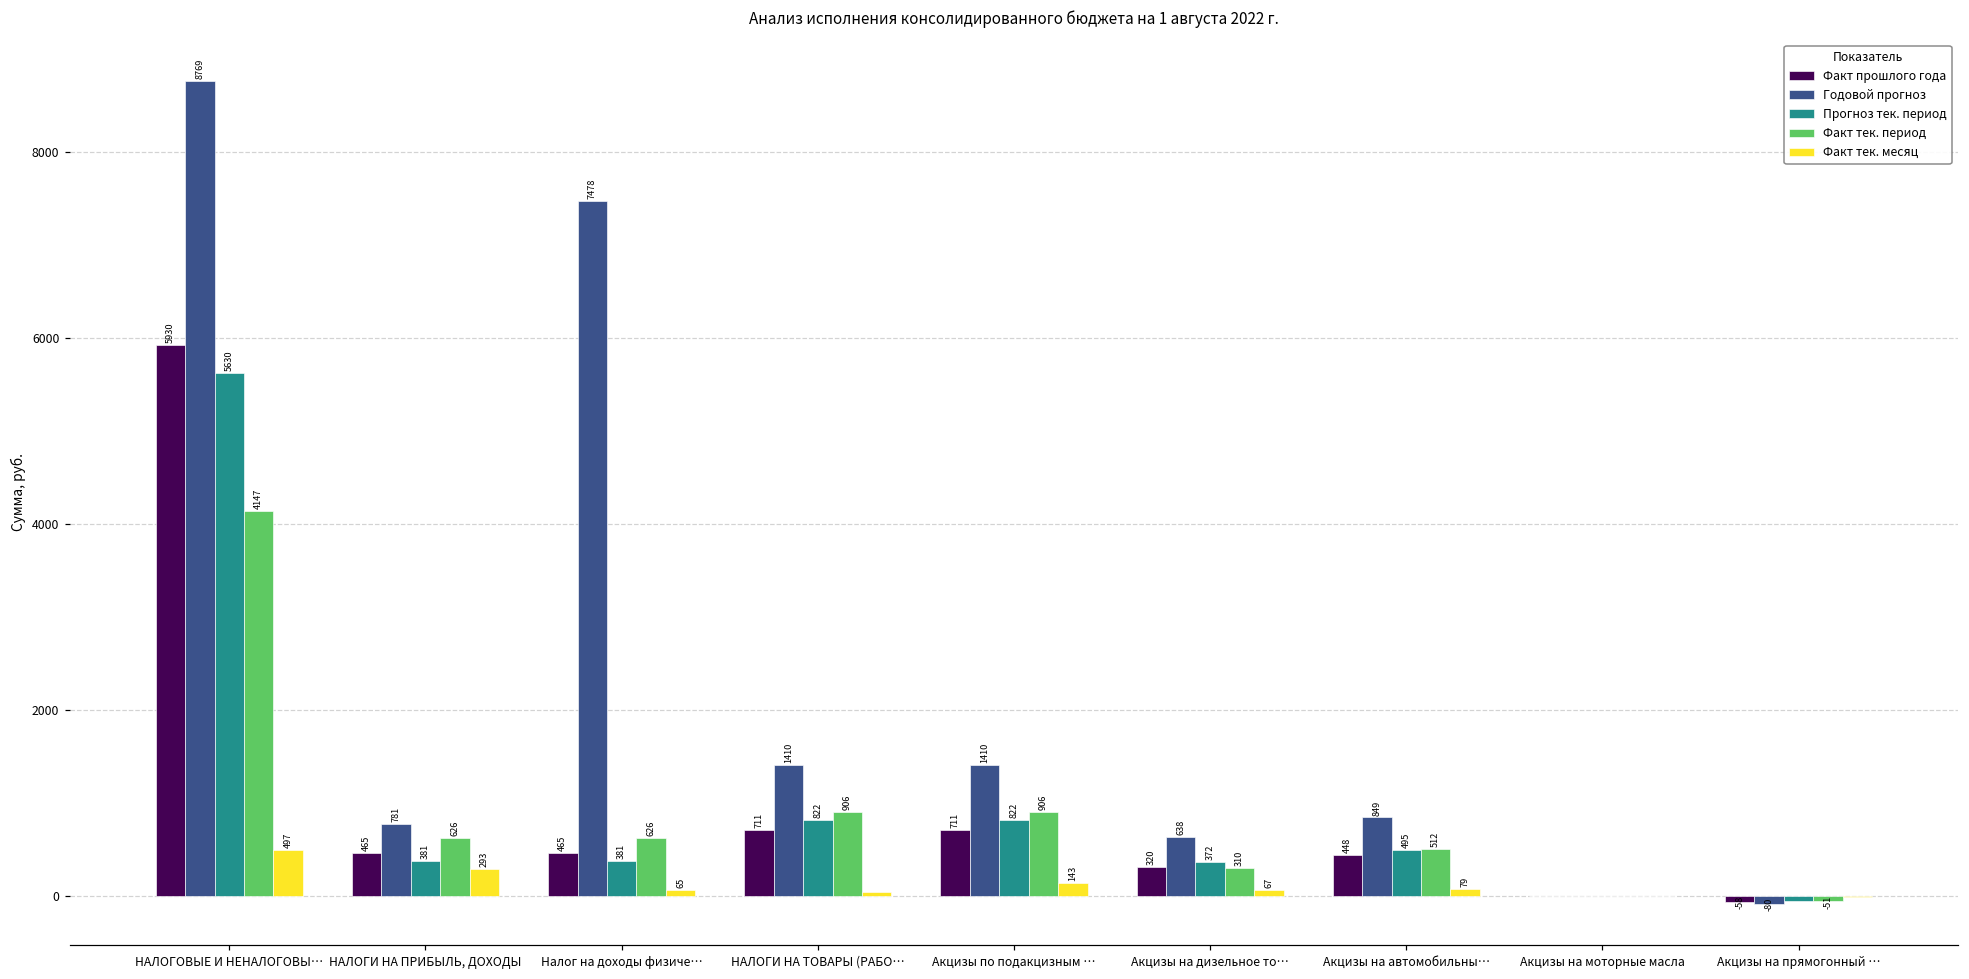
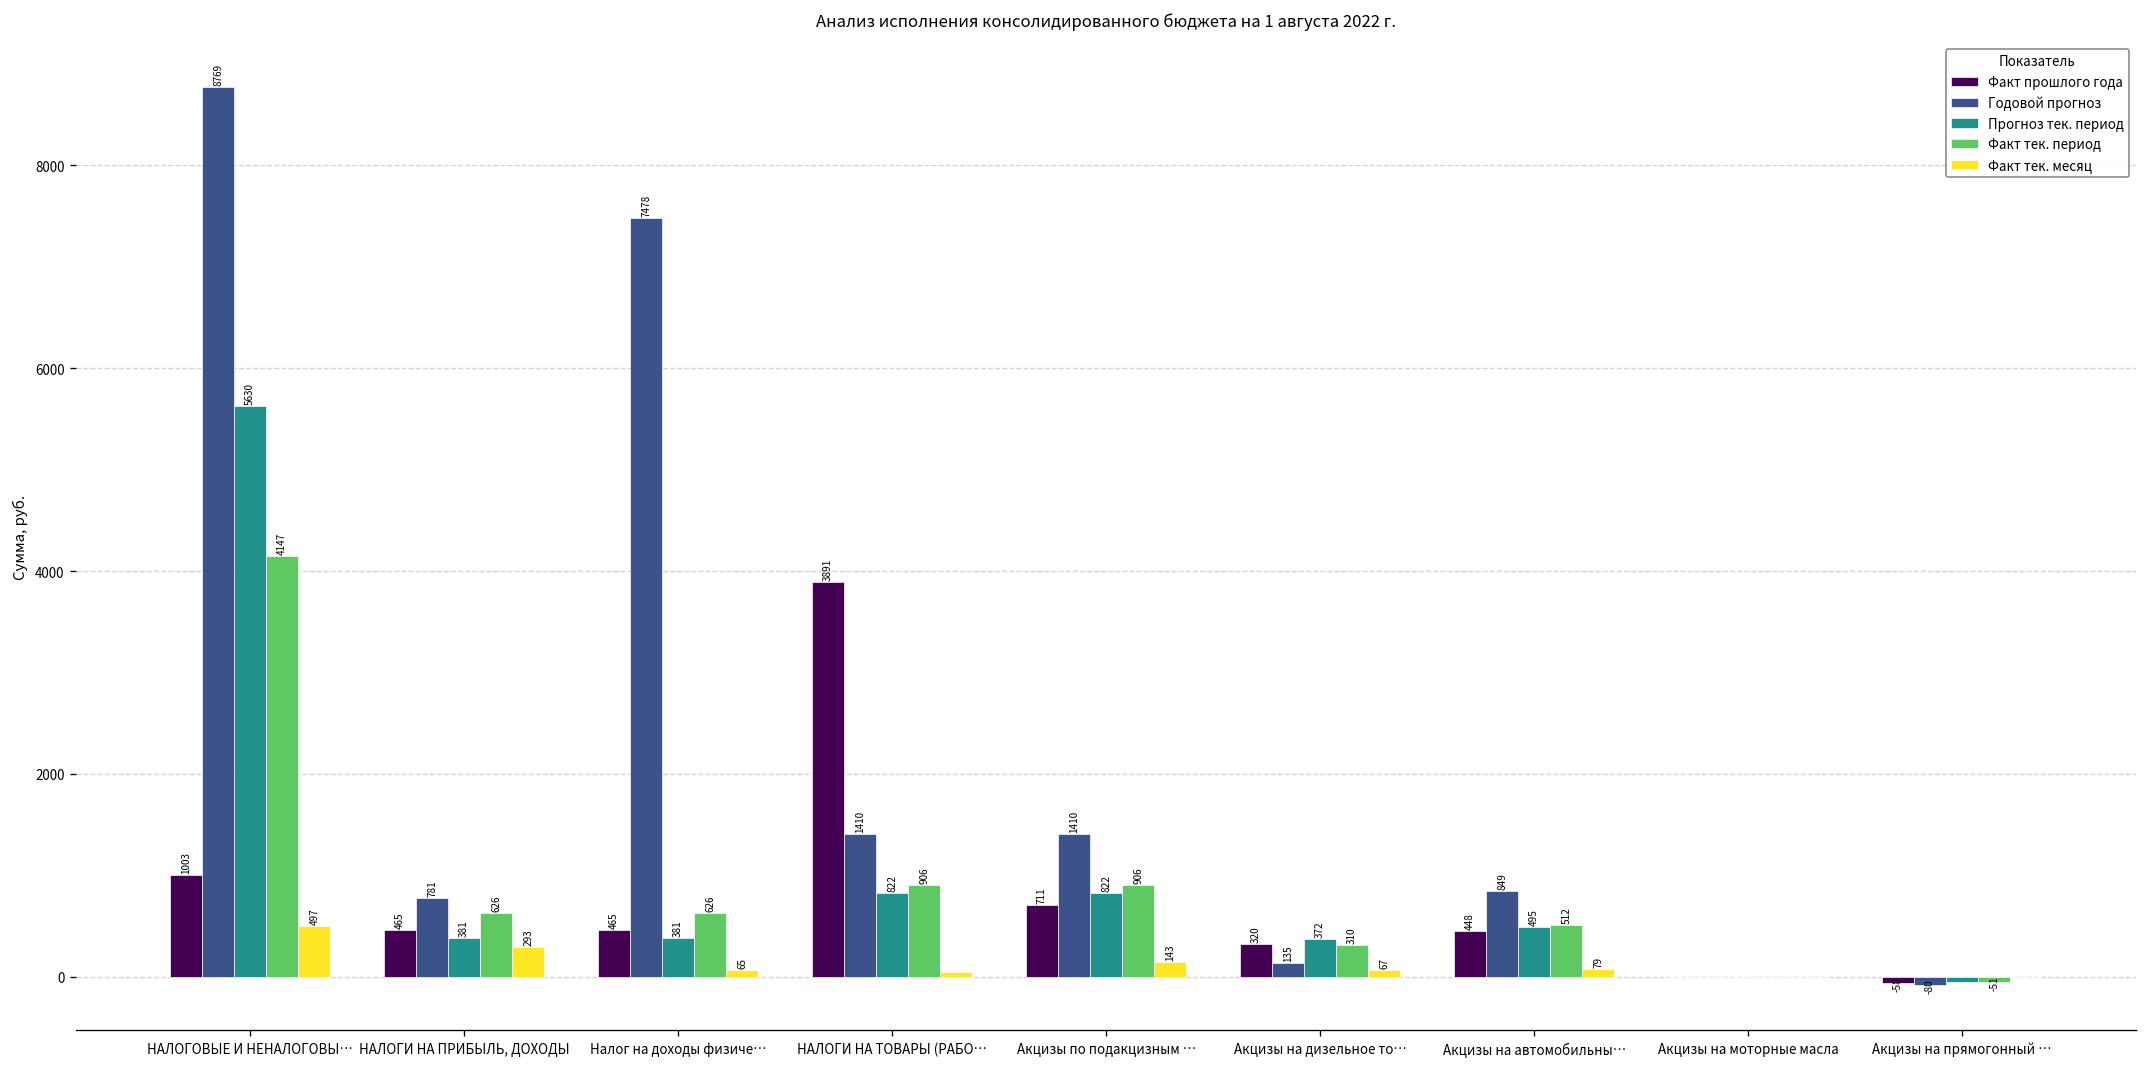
  {
    "Факт прошлого года": {
-     "НАЛОГОВЫЕ И НЕНАЛОГОВЫ…": 5930,
+     "НАЛОГОВЫЕ И НЕНАЛОГОВЫ…": 1003,
      "НАЛОГИ НА ПРИБЫЛЬ, ДОХОДЫ": 465,
      "Налог на доходы физиче…": 465,
-     "НАЛОГИ НА ТОВАРЫ (РАБО…": 711,
+     "НАЛОГИ НА ТОВАРЫ (РАБО…": 3891,
      "Акцизы по подакцизным …": 711,
      "Акцизы на дизельное то…": 320,
      "Акцизы на автомобильны…": 448,
      "Акцизы на прямогонный …": -58
    },
    "Годовой прогноз": {
      "НАЛОГОВЫЕ И НЕНАЛОГОВЫ…": 8769,
      "НАЛОГИ НА ПРИБЫЛЬ, ДОХОДЫ": 781,
      "Налог на доходы физиче…": 7478,
      "НАЛОГИ НА ТОВАРЫ (РАБО…": 1410,
      "Акцизы по подакцизным …": 1410,
-     "Акцизы на дизельное то…": 638,
+     "Акцизы на дизельное то…": 135,
      "Акцизы на автомобильны…": 849,
      "Акцизы на прямогонный …": -80
    },
    "Прогноз тек. период": {
      "НАЛОГОВЫЕ И НЕНАЛОГОВЫ…": 5630,
      "НАЛОГИ НА ПРИБЫЛЬ, ДОХОДЫ": 381,
      "Налог на доходы физиче…": 381,
      "НАЛОГИ НА ТОВАРЫ (РАБО…": 822,
      "Акцизы по подакцизным …": 822,
      "Акцизы на дизельное то…": 372,
      "Акцизы на автомобильны…": 495
    },
    "Факт тек. период": {
      "НАЛОГОВЫЕ И НЕНАЛОГОВЫ…": 4147,
      "НАЛОГИ НА ПРИБЫЛЬ, ДОХОДЫ": 626,
      "Налог на доходы физиче…": 626,
      "НАЛОГИ НА ТОВАРЫ (РАБО…": 906,
      "Акцизы по подакцизным …": 906,
      "Акцизы на дизельное то…": 310,
      "Акцизы на автомобильны…": 512,
      "Акцизы на прямогонный …": -51
    },
    "Факт тек. месяц": {
      "НАЛОГОВЫЕ И НЕНАЛОГОВЫ…": 497,
      "НАЛОГИ НА ПРИБЫЛЬ, ДОХОДЫ": 293,
      "Налог на доходы физиче…": 65,
      "Акцизы по подакцизным …": 143,
      "Акцизы на дизельное то…": 67,
      "Акцизы на автомобильны…": 79
    }
  }
